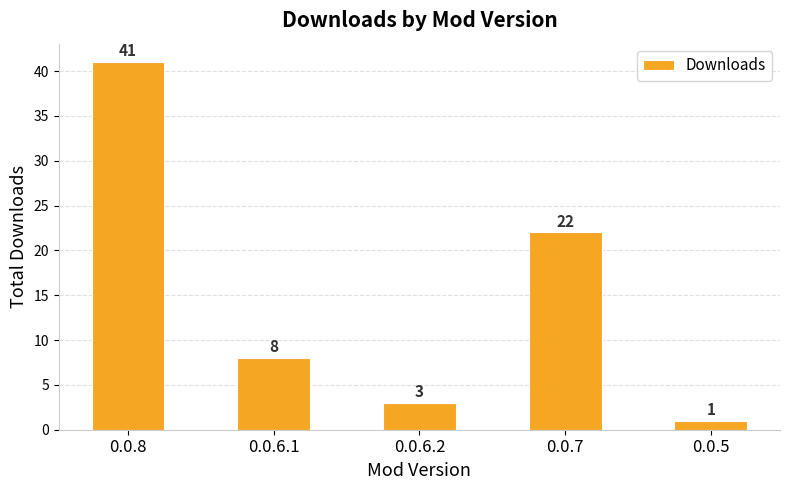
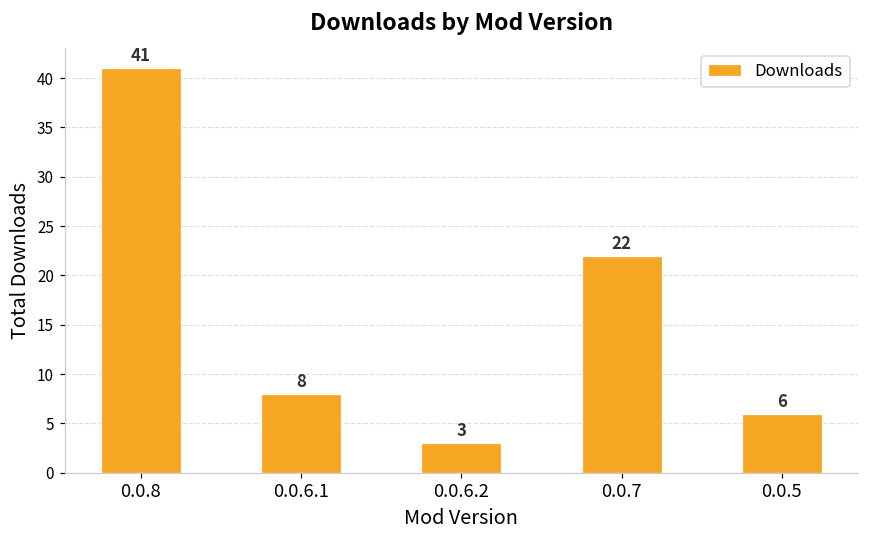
  {
    "0.0.8": 41,
    "0.0.6.1": 8,
    "0.0.6.2": 3,
    "0.0.7": 22,
-   "0.0.5": 1
+   "0.0.5": 6
  }
